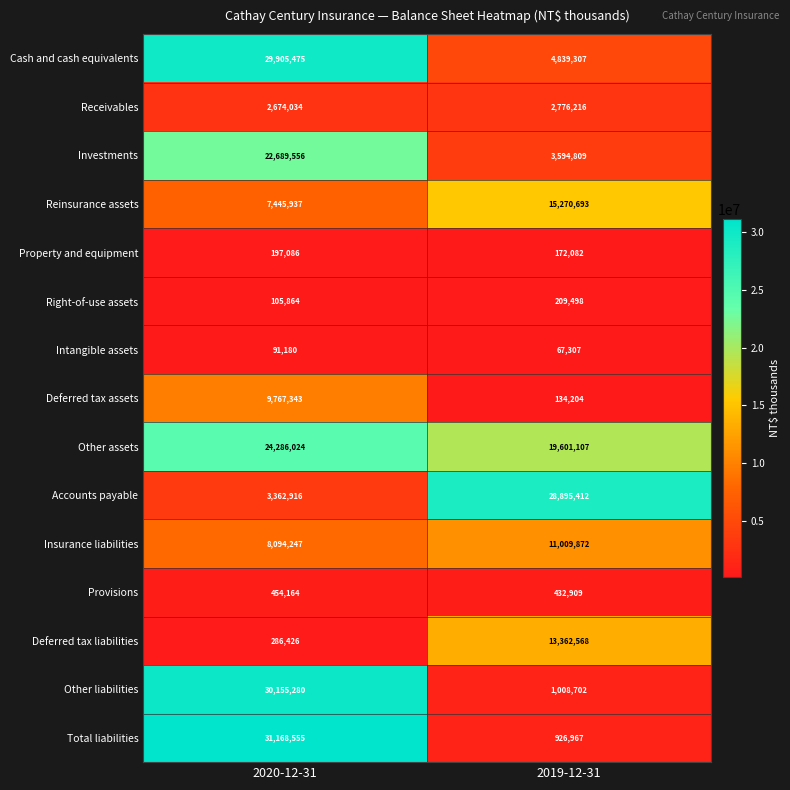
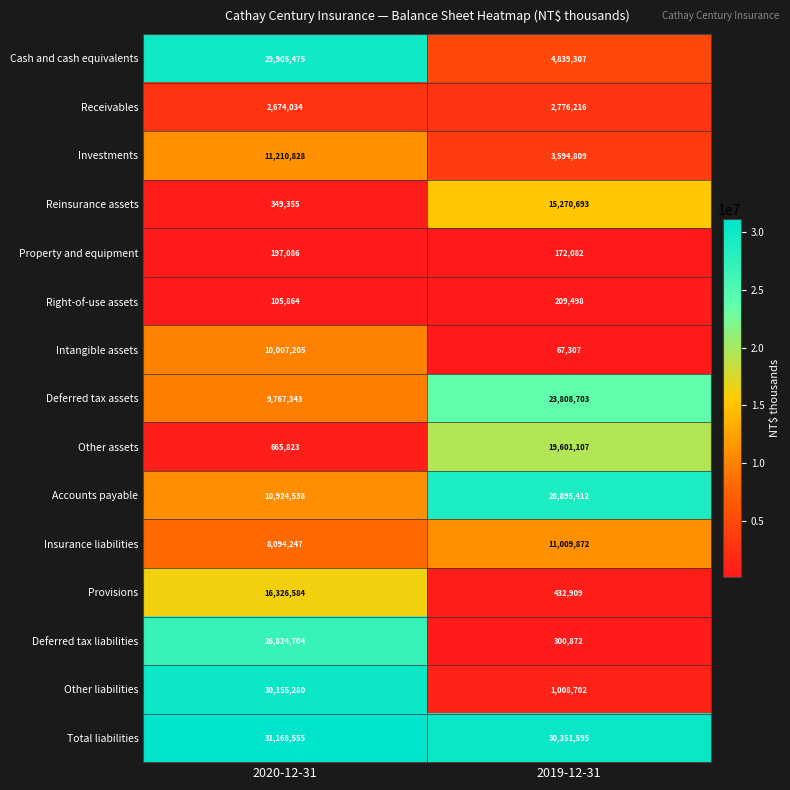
  {
    "Cash and cash equivalents": {
      "2020-12-31": "29,905,475",
      "2019-12-31": "4,839,307"
    },
    "Receivables": {
      "2020-12-31": "2,674,034",
      "2019-12-31": "2,776,216"
    },
    "Investments": {
-     "2020-12-31": "22,689,556",
+     "2020-12-31": "11,210,828",
      "2019-12-31": "3,594,809"
    },
    "Reinsurance assets": {
-     "2020-12-31": "7,445,937",
+     "2020-12-31": "349,355",
      "2019-12-31": "15,270,693"
    },
    "Property and equipment": {
      "2020-12-31": "197,086",
      "2019-12-31": "172,082"
    },
    "Right-of-use assets": {
      "2020-12-31": "105,864",
      "2019-12-31": "209,498"
    },
    "Intangible assets": {
-     "2020-12-31": "91,180",
+     "2020-12-31": "10,007,205",
      "2019-12-31": "67,307"
    },
    "Deferred tax assets": {
      "2020-12-31": "9,767,343",
-     "2019-12-31": "134,204"
+     "2019-12-31": "23,808,703"
    },
    "Other assets": {
-     "2020-12-31": "24,286,024",
+     "2020-12-31": "665,823",
      "2019-12-31": "19,601,107"
    },
    "Accounts payable": {
-     "2020-12-31": "3,362,916",
+     "2020-12-31": "10,924,538",
      "2019-12-31": "28,895,412"
    },
    "Insurance liabilities": {
      "2020-12-31": "8,094,247",
      "2019-12-31": "11,009,872"
    },
    "Provisions": {
-     "2020-12-31": "454,164",
+     "2020-12-31": "16,326,584",
      "2019-12-31": "432,909"
    },
    "Deferred tax liabilities": {
-     "2020-12-31": "286,426",
-     "2019-12-31": "13,362,568"
+     "2020-12-31": "26,824,704",
+     "2019-12-31": "300,872"
    },
    "Other liabilities": {
      "2020-12-31": "30,155,280",
      "2019-12-31": "1,008,702"
    },
    "Total liabilities": {
      "2020-12-31": "31,168,555",
-     "2019-12-31": "926,967"
+     "2019-12-31": "30,351,595"
    }
  }
